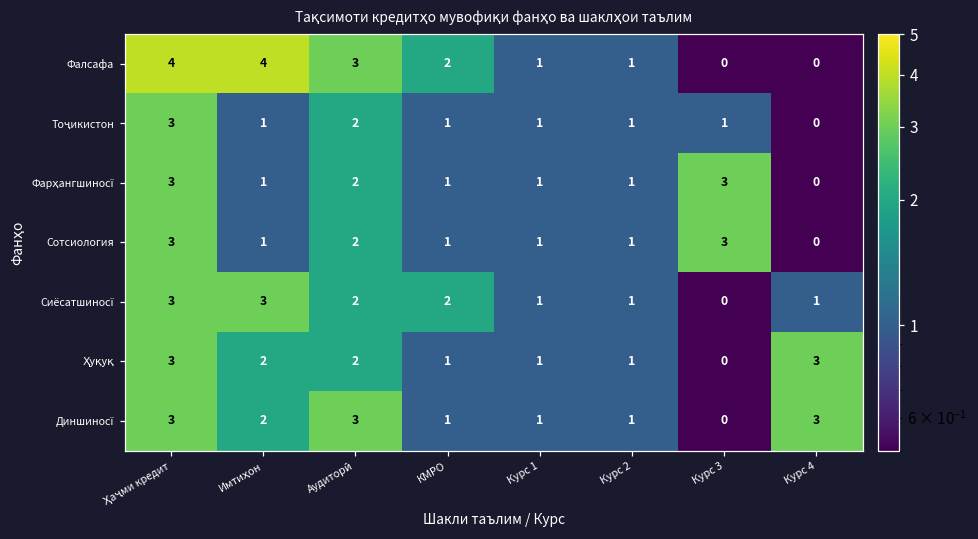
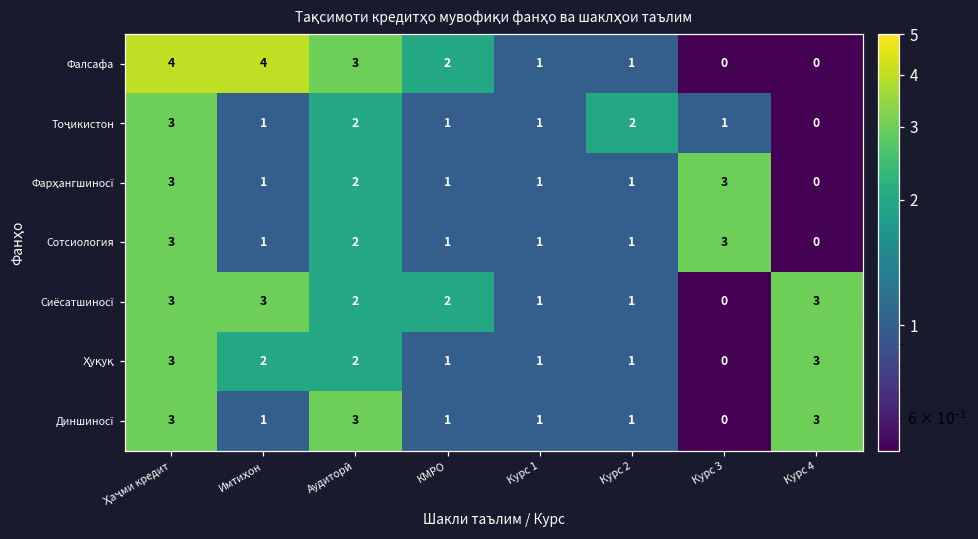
  {
    "Фалсафа": {
      "Ҳаҷми кредит": 4,
      "Имтиҳон": 4,
      "Аудиторӣ": 3,
      "КМРО": 2,
      "Курс 1": 1,
      "Курс 2": 1,
      "Курс 3": 0,
      "Курс 4": 0
    },
    "Тоҷикистон": {
      "Ҳаҷми кредит": 3,
      "Имтиҳон": 1,
      "Аудиторӣ": 2,
      "КМРО": 1,
      "Курс 1": 1,
-     "Курс 2": 1,
+     "Курс 2": 2,
      "Курс 3": 1,
      "Курс 4": 0
    },
    "Фарҳангшиносї": {
      "Ҳаҷми кредит": 3,
      "Имтиҳон": 1,
      "Аудиторӣ": 2,
      "КМРО": 1,
      "Курс 1": 1,
      "Курс 2": 1,
      "Курс 3": 3,
      "Курс 4": 0
    },
    "Сотсиология": {
      "Ҳаҷми кредит": 3,
      "Имтиҳон": 1,
      "Аудиторӣ": 2,
      "КМРО": 1,
      "Курс 1": 1,
      "Курс 2": 1,
      "Курс 3": 3,
      "Курс 4": 0
    },
    "Сиёсатшиносї": {
      "Ҳаҷми кредит": 3,
      "Имтиҳон": 3,
      "Аудиторӣ": 2,
      "КМРО": 2,
      "Курс 1": 1,
      "Курс 2": 1,
      "Курс 3": 0,
-     "Курс 4": 1
+     "Курс 4": 3
    },
    "Ҳуқуқ": {
      "Ҳаҷми кредит": 3,
      "Имтиҳон": 2,
      "Аудиторӣ": 2,
      "КМРО": 1,
      "Курс 1": 1,
      "Курс 2": 1,
      "Курс 3": 0,
      "Курс 4": 3
    },
    "Диншиносї": {
      "Ҳаҷми кредит": 3,
-     "Имтиҳон": 2,
+     "Имтиҳон": 1,
      "Аудиторӣ": 3,
      "КМРО": 1,
      "Курс 1": 1,
      "Курс 2": 1,
      "Курс 3": 0,
      "Курс 4": 3
    }
  }
